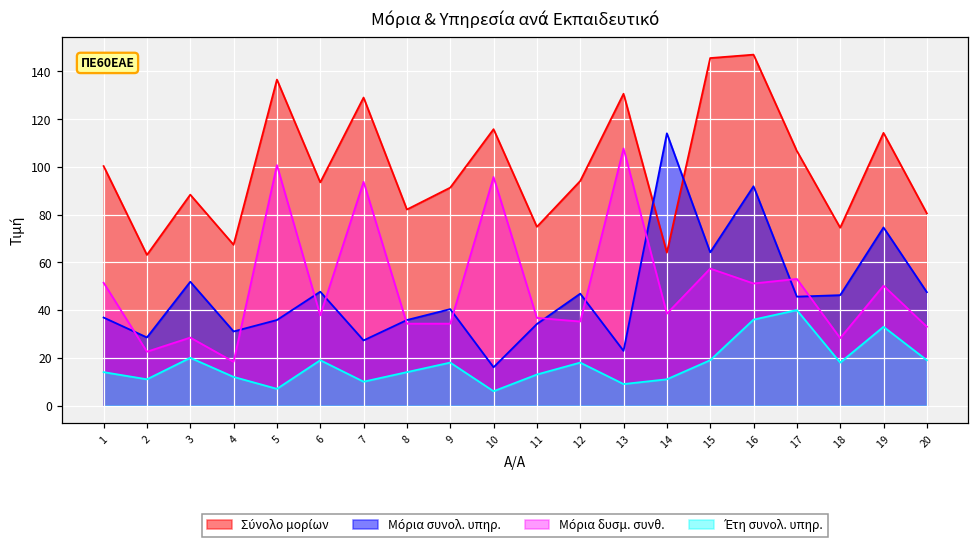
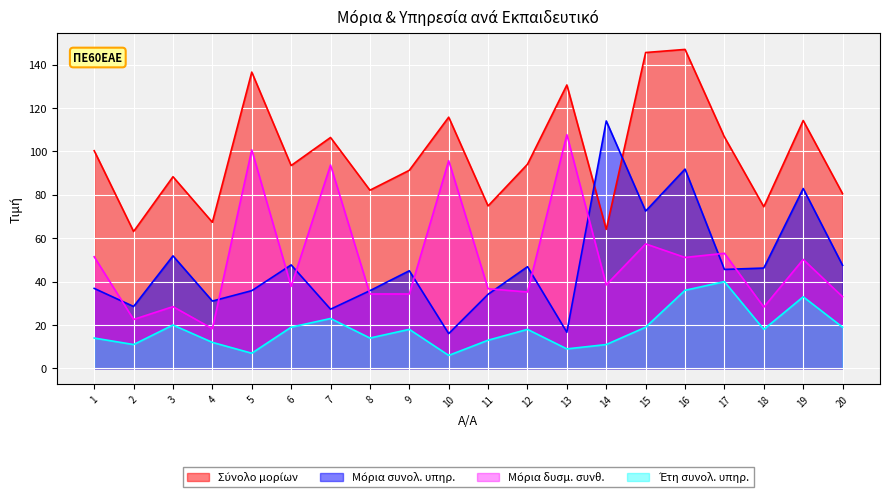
  {
    "Σύνολο μορίων": {
      "1": 100,
      "2": 63,
      "3": 88,
      "4": 67,
      "5": 137,
      "6": 94,
-     "7": 129,
+     "7": 106,
      "8": 82,
      "9": 91,
      "10": 116,
      "11": 75,
      "12": 94,
      "13": 131,
      "14": 64,
      "15": 146,
      "16": 147,
      "17": 107,
      "18": 75,
      "19": 114,
      "20": 81
    },
    "Μόρια συνολ. υπηρ.": {
      "1": 37,
      "2": 29,
      "3": 52,
      "4": 31,
      "5": 36,
      "6": 48,
      "7": 27,
      "8": 36,
-     "9": 40,
+     "9": 45,
      "10": 16,
      "11": 34,
      "12": 47,
-     "13": 23,
+     "13": 17,
      "14": 114,
-     "15": 64,
+     "15": 73,
      "16": 92,
      "17": 46,
      "18": 46,
-     "19": 75,
+     "19": 83,
      "20": 48
    },
    "Μόρια δυσμ. συνθ.": {
      "1": 51,
      "2": 23,
      "3": 28,
      "4": 18,
      "5": 101,
      "6": 38,
      "7": 94,
      "8": 34,
      "9": 34,
      "10": 96,
      "11": 37,
      "12": 35,
      "13": 108,
      "14": 39,
      "15": 57,
      "16": 51,
      "17": 53,
      "18": 28,
      "19": 50,
      "20": 33
    },
    "Έτη συνολ. υπηρ.": {
      "1": 14,
      "2": 11,
      "3": 20,
      "4": 12,
      "5": 7,
      "6": 19,
-     "7": 10,
+     "7": 23,
      "8": 14,
      "9": 18,
      "10": 6,
      "11": 13,
      "12": 18,
      "13": 9,
      "14": 11,
      "15": 19,
      "16": 36,
      "17": 40,
      "18": 18,
      "19": 33,
      "20": 19
    }
  }
